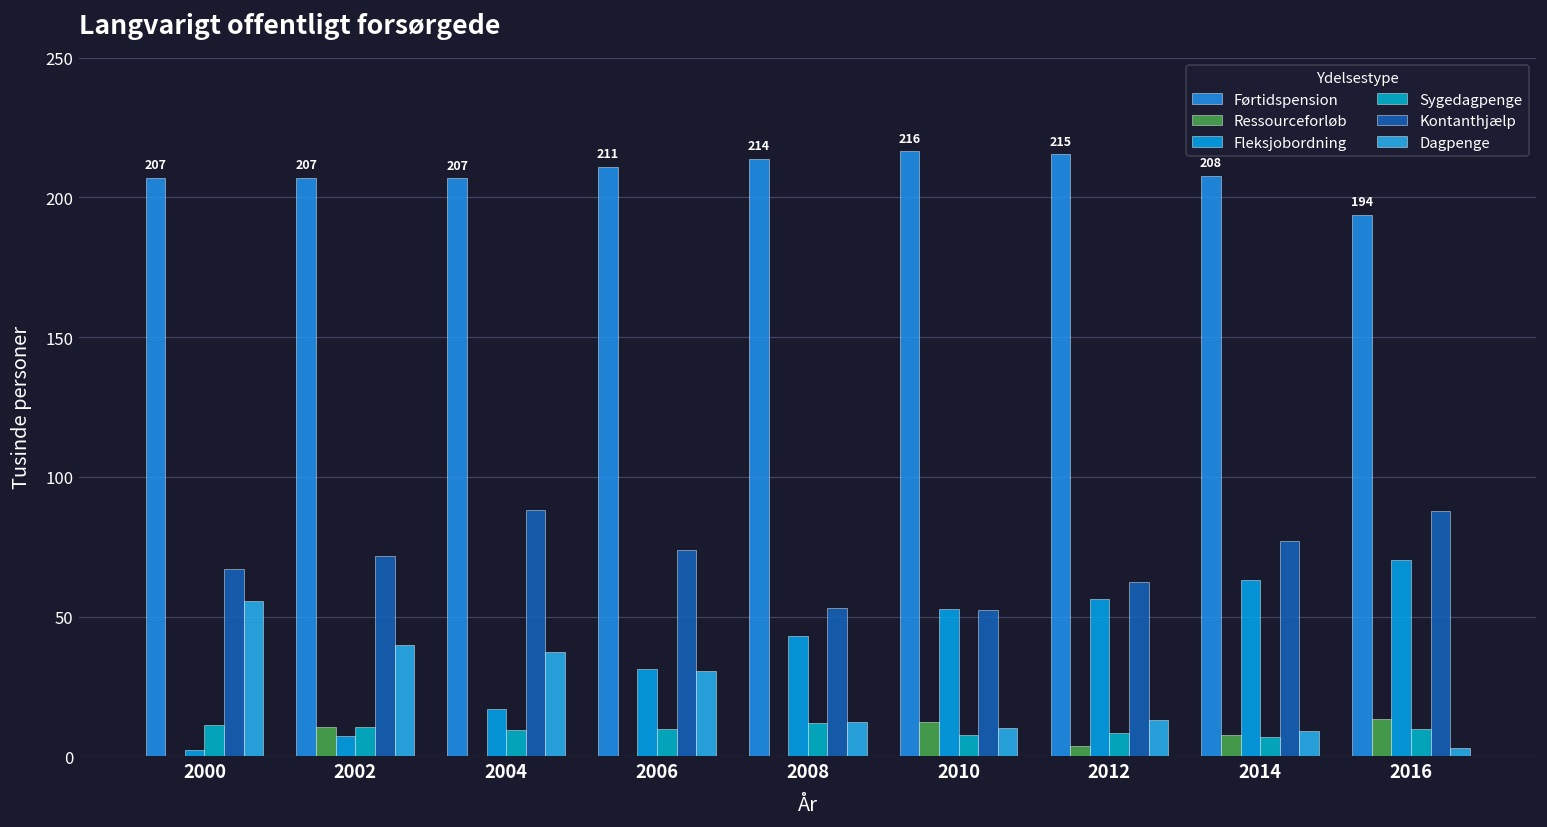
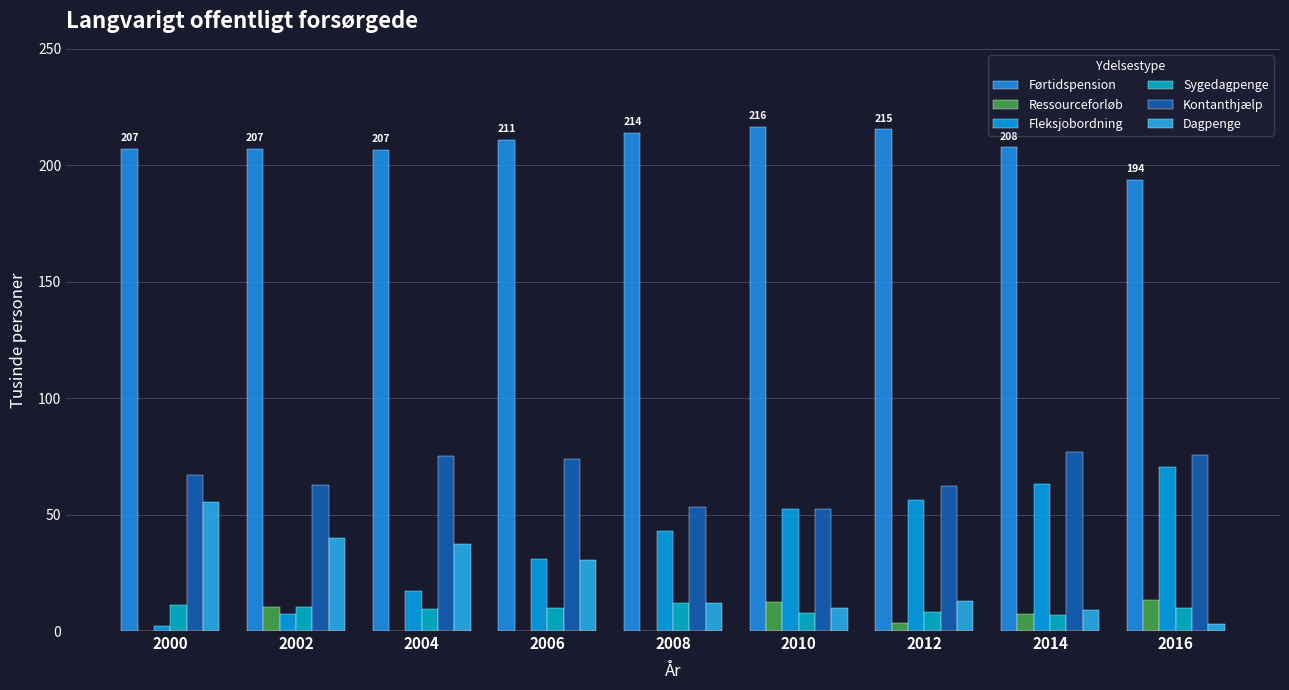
  {
    "Ressourceforløb": {
      "2000": 0,
      "2002": 11,
      "2004": 0,
      "2006": 0,
      "2008": 0,
      "2010": 12,
      "2012": 4,
      "2014": 7,
      "2016": 13
    },
    "Kontanthjælp": {
      "2000": 67,
-     "2002": 72,
-     "2004": 88,
+     "2002": 63,
+     "2004": 75,
      "2006": 74,
      "2008": 53,
      "2010": 52,
      "2012": 62,
      "2014": 77,
-     "2016": 88
+     "2016": 76
    }
  }
